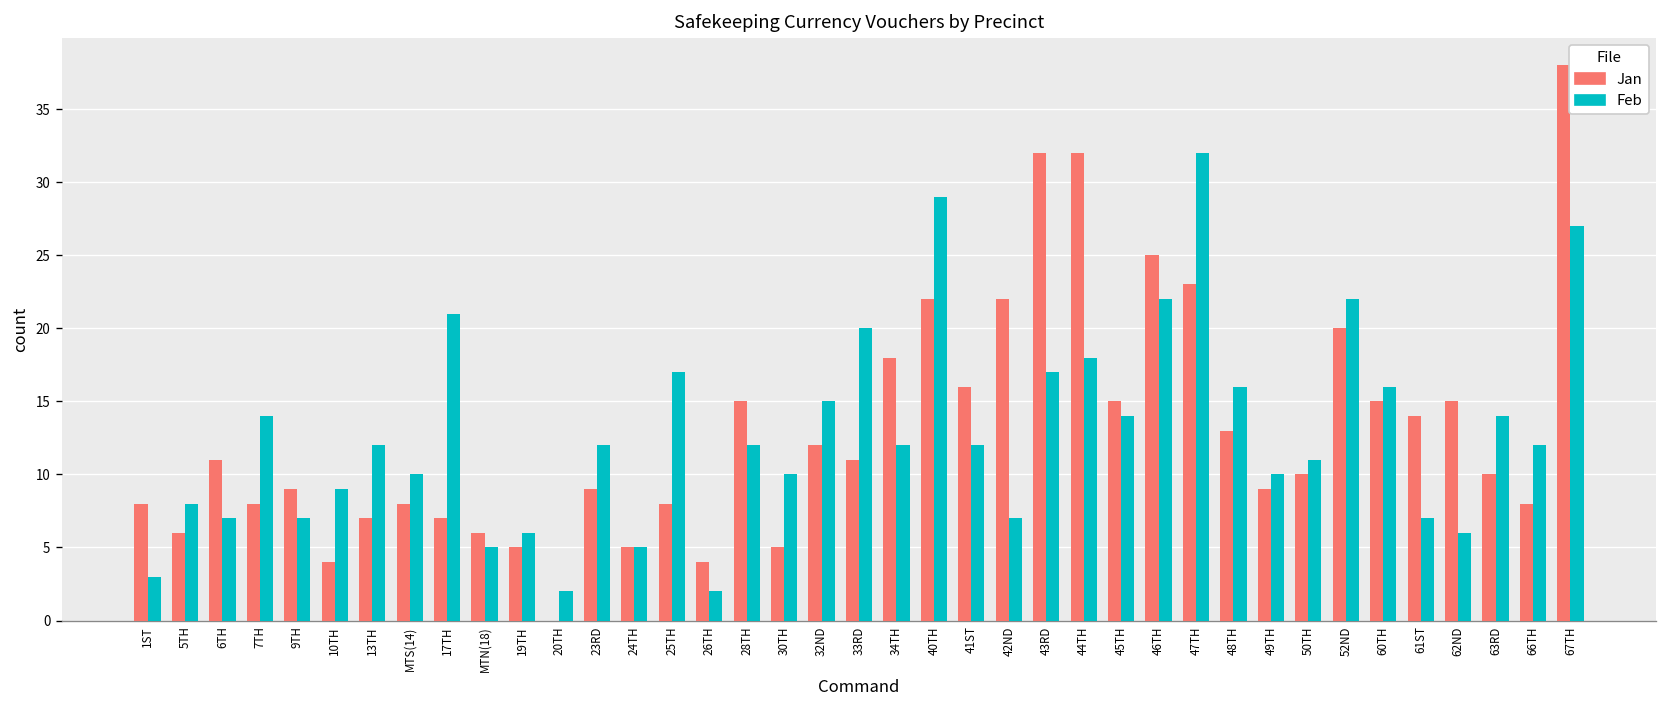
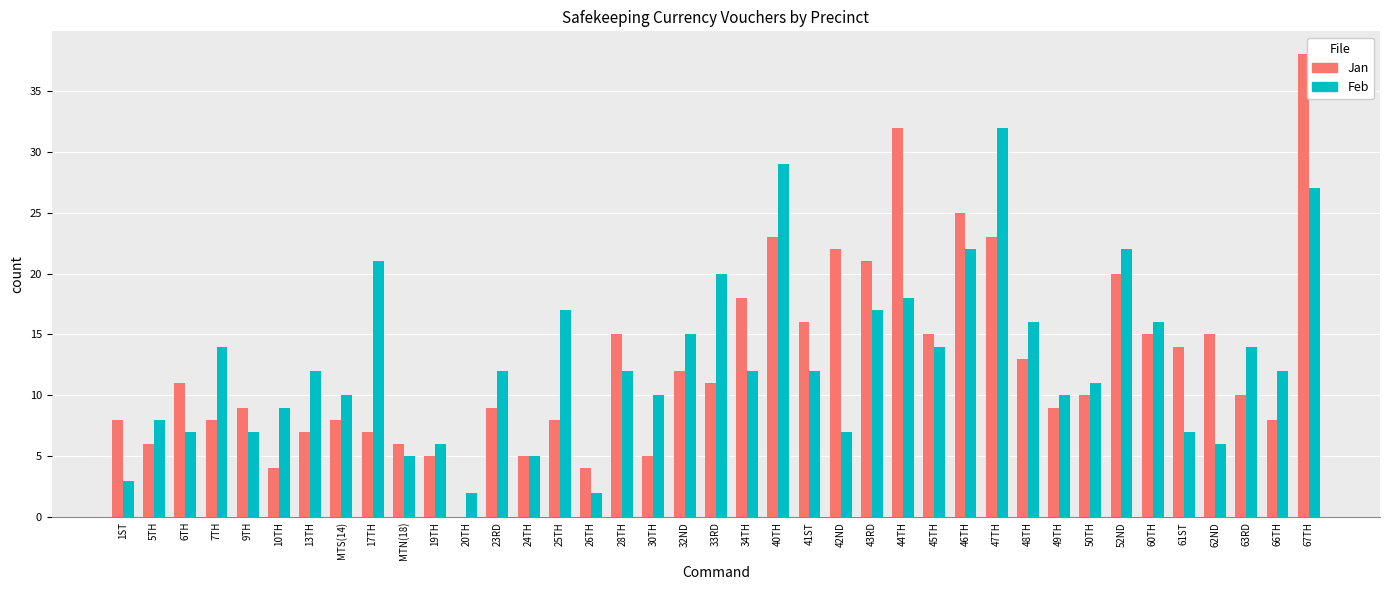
  {
    "Jan": {
      "1ST": 8,
      "5TH": 6,
      "6TH": 11,
      "7TH": 8,
      "9TH": 9,
      "10TH": 4,
      "13TH": 7,
      "MTS(14)": 8,
      "17TH": 7,
      "MTN(18)": 6,
      "19TH": 5,
      "20TH": 0,
      "23RD": 9,
      "24TH": 5,
      "25TH": 8,
      "26TH": 4,
      "28TH": 15,
      "30TH": 5,
      "32ND": 12,
      "33RD": 11,
      "34TH": 18,
-     "40TH": 22,
+     "40TH": 23,
      "41ST": 16,
      "42ND": 22,
-     "43RD": 32,
+     "43RD": 21,
      "44TH": 32,
      "45TH": 15,
      "46TH": 25,
      "47TH": 23,
      "48TH": 13,
      "49TH": 9,
      "50TH": 10,
      "52ND": 20,
      "60TH": 15,
      "61ST": 14,
      "62ND": 15,
      "63RD": 10,
      "66TH": 8,
      "67TH": 38
    },
    "Feb": {
      "1ST": 3,
      "5TH": 8,
      "6TH": 7,
      "7TH": 14,
      "9TH": 7,
      "10TH": 9,
      "13TH": 12,
      "MTS(14)": 10,
      "17TH": 21,
      "MTN(18)": 5,
      "19TH": 6,
      "20TH": 2,
      "23RD": 12,
      "24TH": 5,
      "25TH": 17,
      "26TH": 2,
      "28TH": 12,
      "30TH": 10,
      "32ND": 15,
      "33RD": 20,
      "34TH": 12,
      "40TH": 29,
      "41ST": 12,
      "42ND": 7,
      "43RD": 17,
      "44TH": 18,
      "45TH": 14,
      "46TH": 22,
      "47TH": 32,
      "48TH": 16,
      "49TH": 10,
      "50TH": 11,
      "52ND": 22,
      "60TH": 16,
      "61ST": 7,
      "62ND": 6,
      "63RD": 14,
      "66TH": 12,
      "67TH": 27
    }
  }
